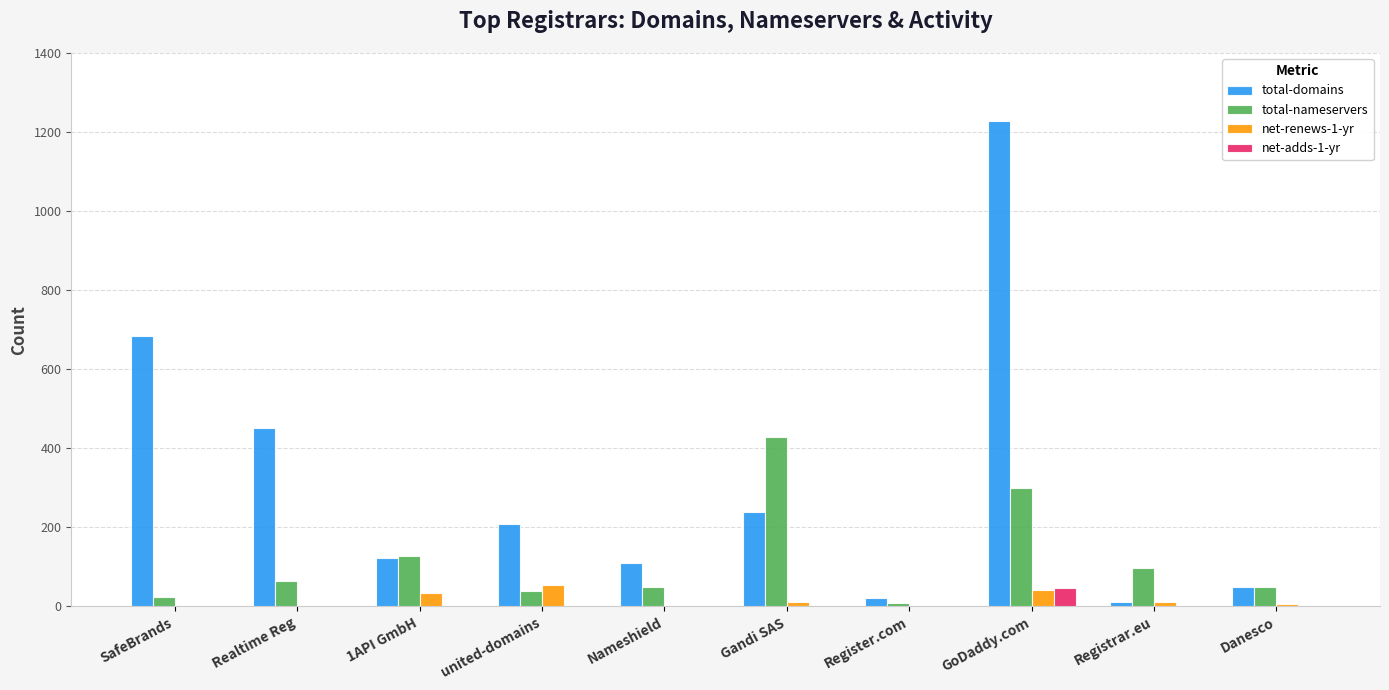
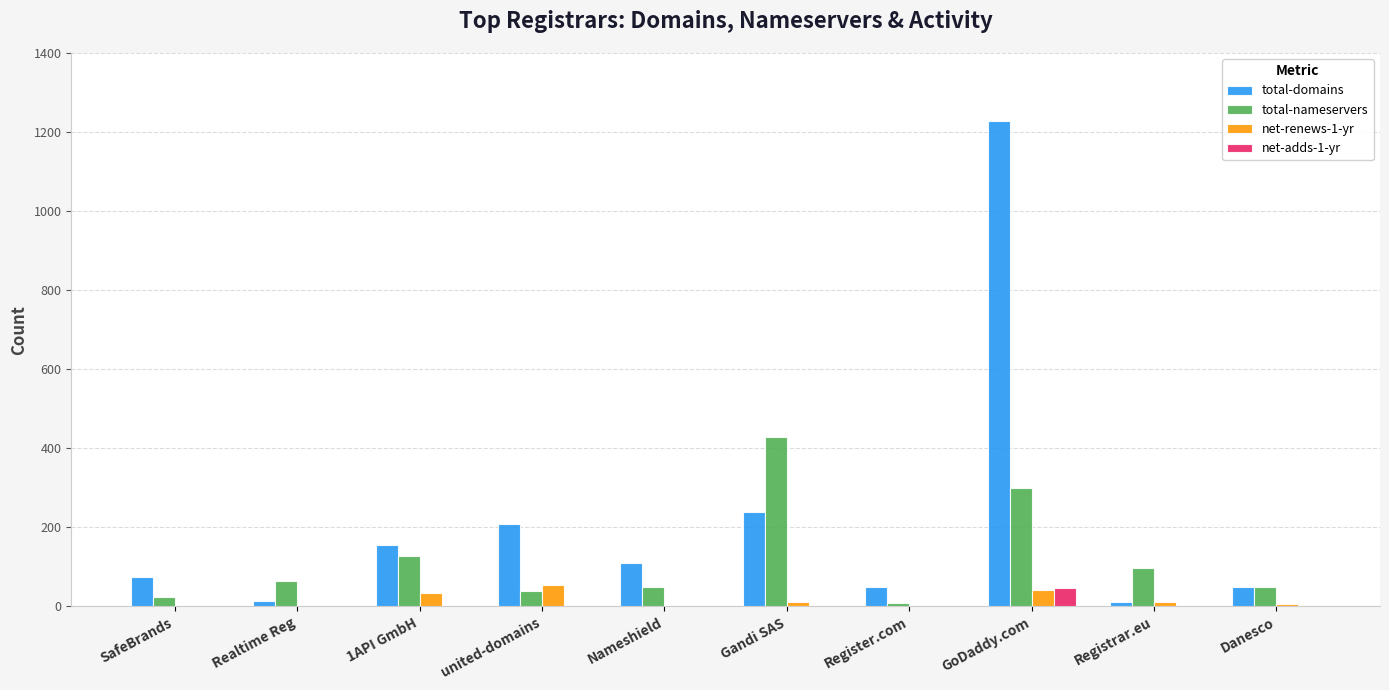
  {
    "total-domains": {
-     "SafeBrands": 680,
-     "Realtime Reg": 450,
-     "1API GmbH": 120,
+     "SafeBrands": 80,
+     "Realtime Reg": 10,
+     "1API GmbH": 160,
      "united-domains": 210,
      "Nameshield": 110,
      "Gandi SAS": 240,
-     "Register.com": 20,
+     "Register.com": 50,
      "GoDaddy.com": 1230,
      "Registrar.eu": 10,
      "Danesco": 50
    },
    "total-nameservers": {
      "SafeBrands": 20,
      "Realtime Reg": 60,
      "1API GmbH": 130,
      "united-domains": 40,
      "Nameshield": 50,
      "Gandi SAS": 430,
      "Register.com": 10,
      "GoDaddy.com": 300,
      "Registrar.eu": 100,
      "Danesco": 50
    },
    "net-renews-1-yr": {
      "SafeBrands": 0,
      "1API GmbH": 30,
      "united-domains": 50,
      "Gandi SAS": 10,
      "Register.com": 0,
      "GoDaddy.com": 40,
      "Registrar.eu": 10
    },
    "net-adds-1-yr": {
      "SafeBrands": 0,
      "Realtime Reg": 0,
      "united-domains": 0,
      "Nameshield": 0,
      "Gandi SAS": 0,
      "Register.com": 0,
      "GoDaddy.com": 50,
      "Registrar.eu": 0
    }
  }
